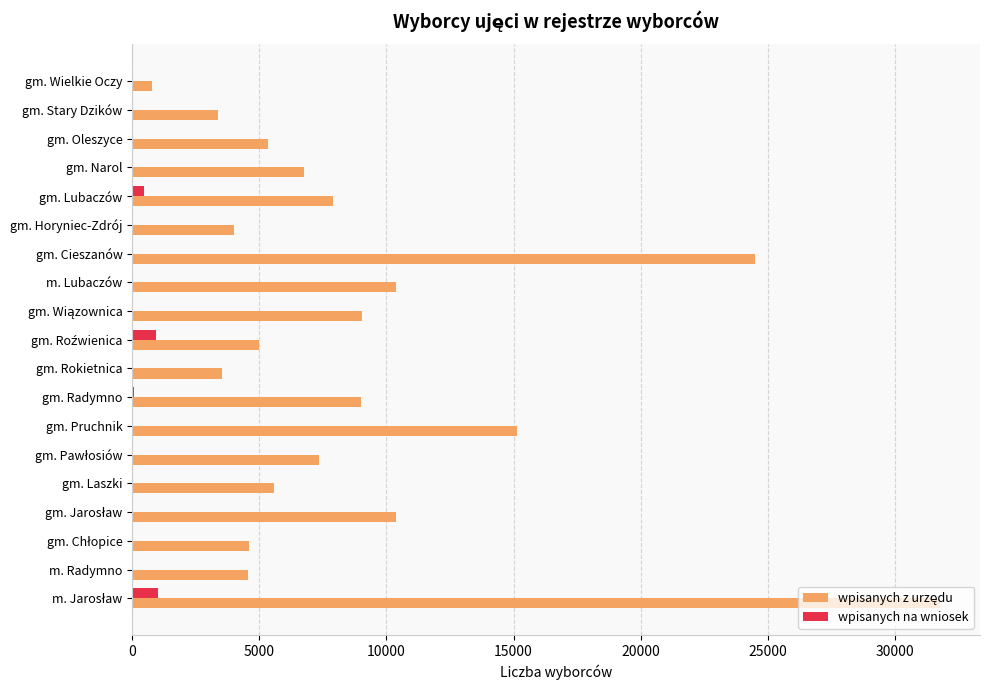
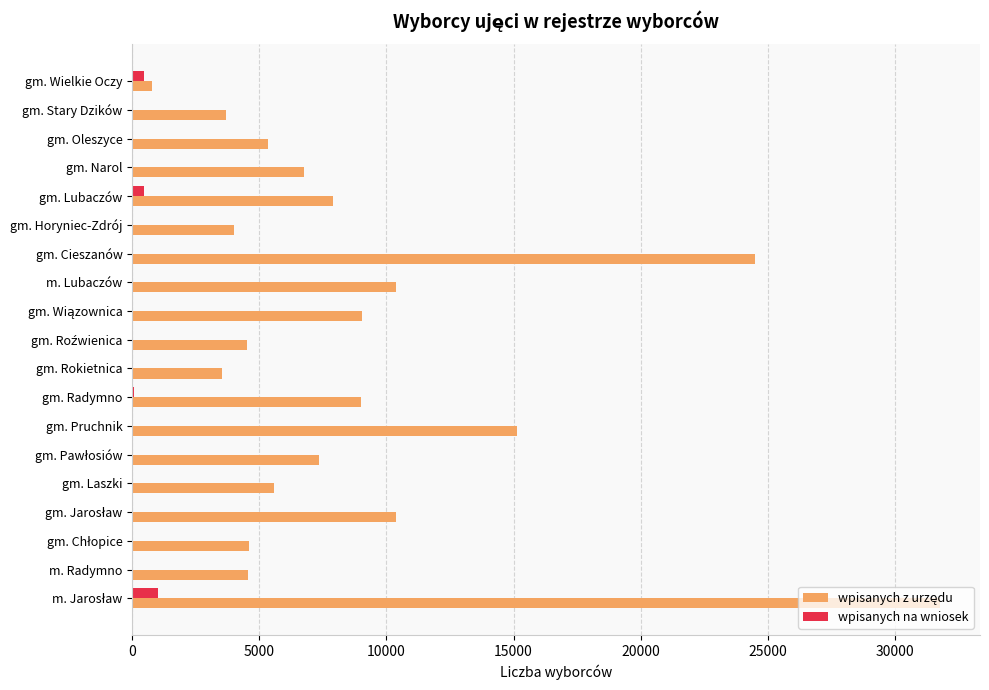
  {
    "wpisanych z urzędu": {
      "gm. Wielkie Oczy": 800,
-     "gm. Stary Dzików": 3400,
+     "gm. Stary Dzików": 3700,
      "gm. Oleszyce": 5300,
      "gm. Narol": 6800,
      "gm. Lubaczów": 7900,
      "gm. Horyniec-Zdrój": 4000,
      "gm. Cieszanów": 24500,
      "m. Lubaczów": 10400,
      "gm. Wiązownica": 9000,
-     "gm. Roźwienica": 5000,
+     "gm. Roźwienica": 4500,
      "gm. Rokietnica": 3500,
      "gm. Radymno": 9000,
      "gm. Pruchnik": 15200,
      "gm. Pawłosiów": 7400,
      "gm. Laszki": 5600,
      "gm. Jarosław": 10400,
      "gm. Chłopice": 4600,
      "m. Radymno": 4600
    },
    "wpisanych na wniosek": {
-     "gm. Wielkie Oczy": 0,
+     "gm. Wielkie Oczy": 500,
      "gm. Lubaczów": 500,
-     "gm. Roźwienica": 900,
+     "gm. Roźwienica": 0,
      "m. Jarosław": 1000
    }
  }
